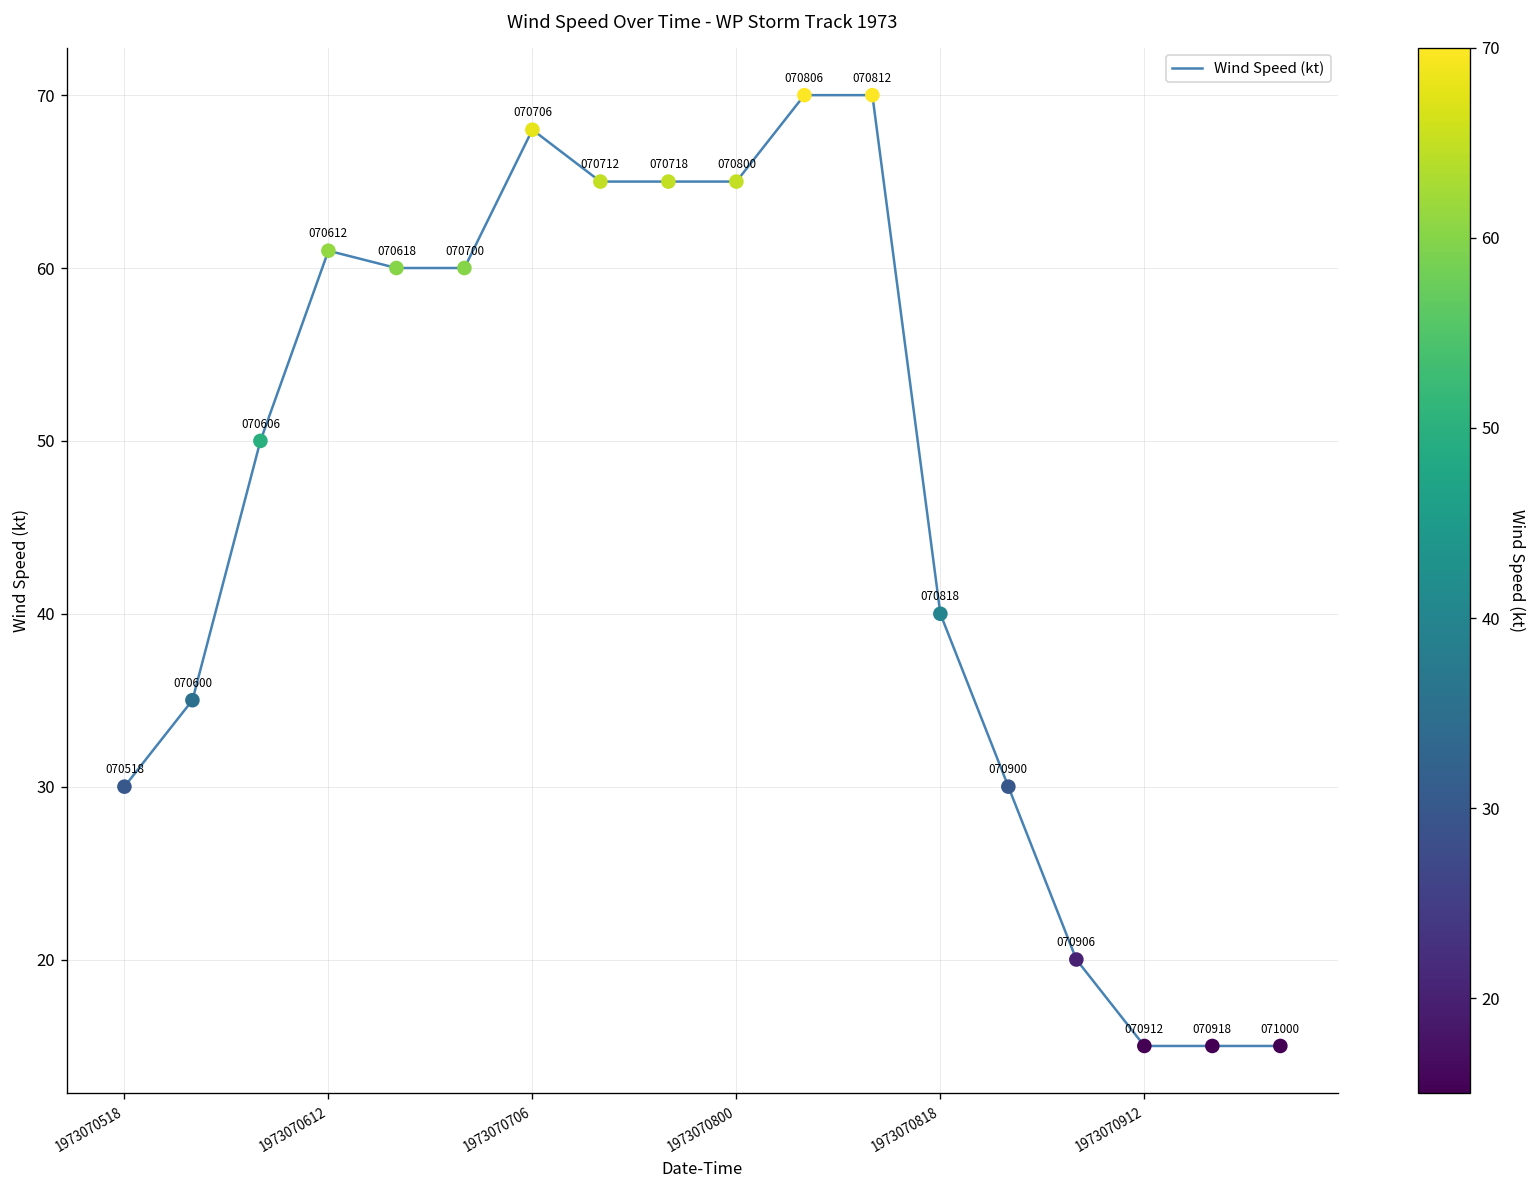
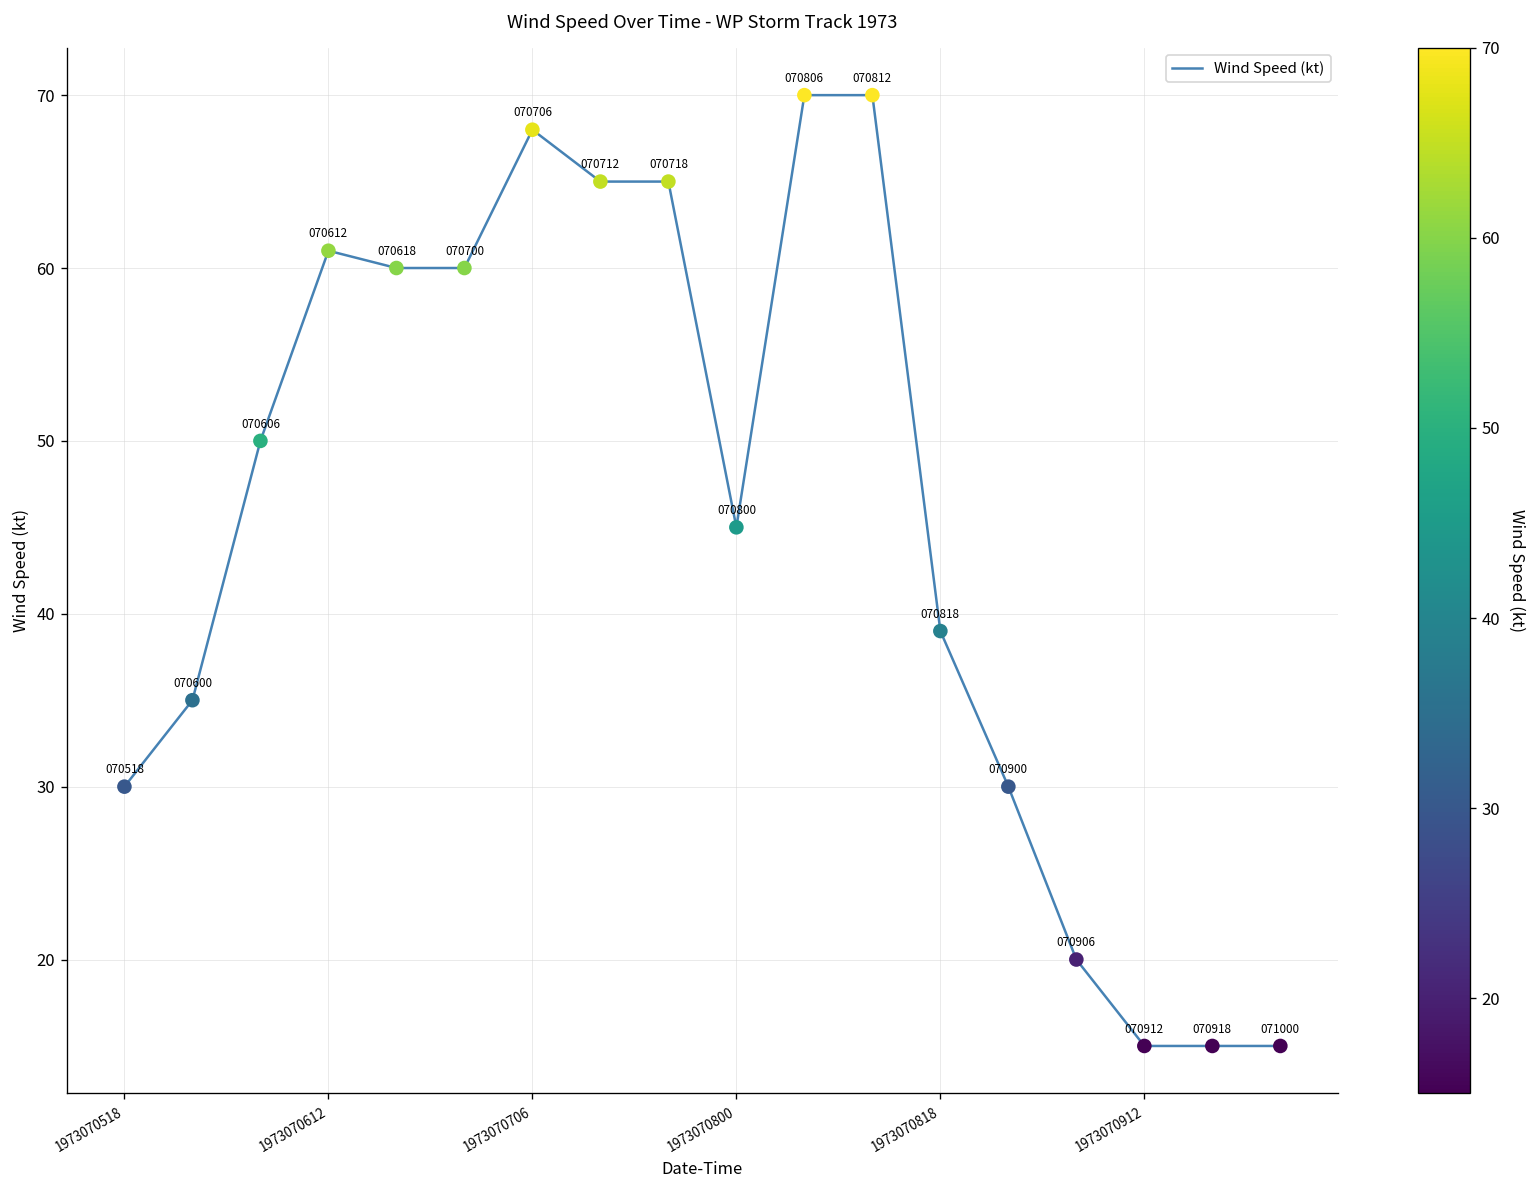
  {
-   "1973070800": 65,
-   "1973070818": 40
+   "1973070800": 45,
+   "1973070818": 39
  }
